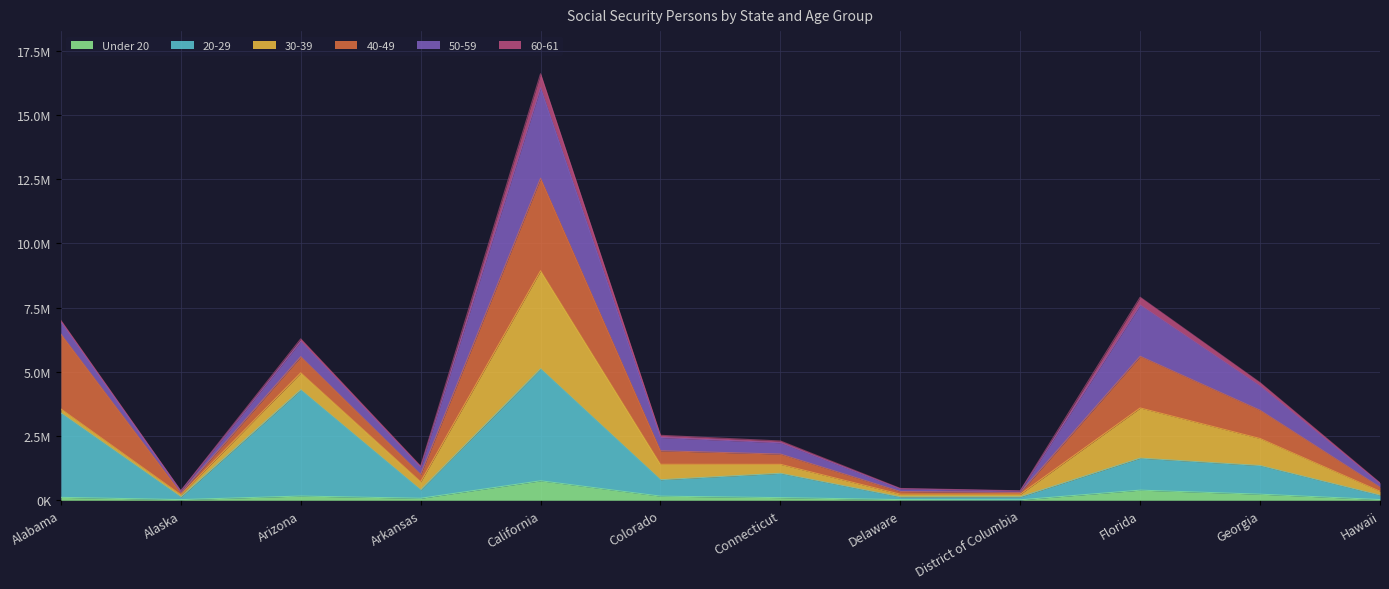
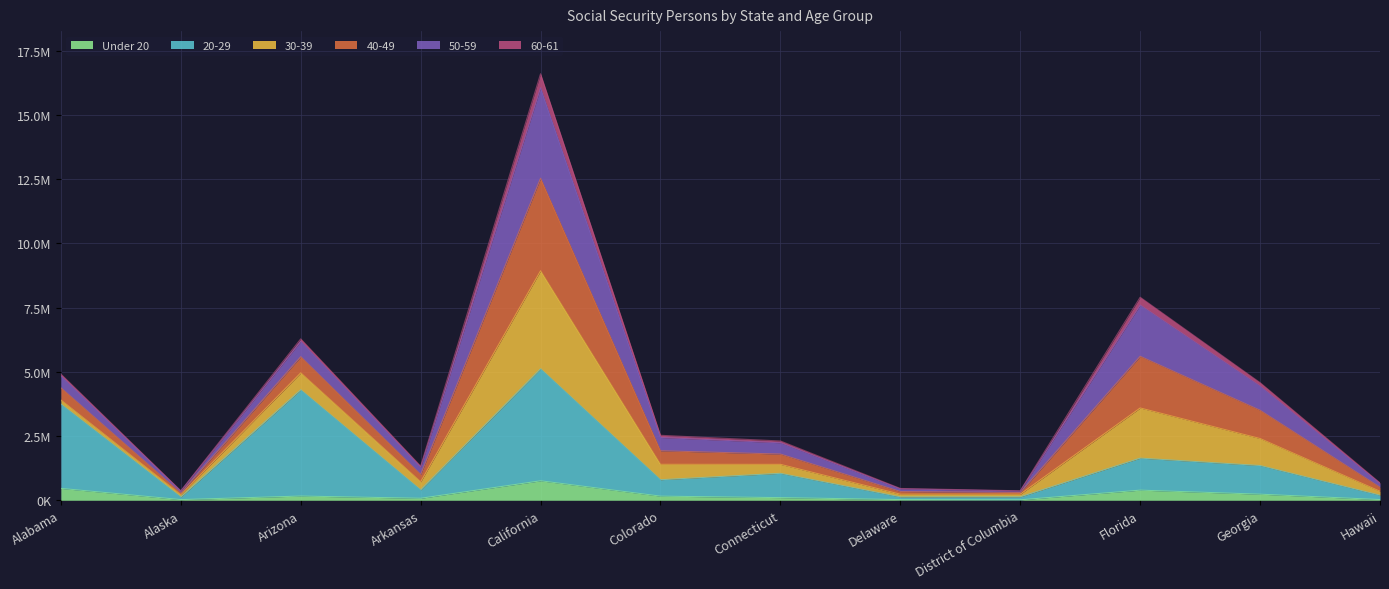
  {
    "Under 20": {
-     "Alabama": 100000,
+     "Alabama": 500000,
      "Alaska": 0,
      "Arizona": 200000,
      "Arkansas": 100000,
      "California": 800000,
      "Colorado": 200000,
      "Connecticut": 100000,
      "Delaware": 0,
      "District of Columbia": 0,
      "Florida": 400000,
      "Georgia": 200000,
      "Hawaii": 0
    },
    "20-29": {
      "Alabama": 3300000,
      "Arizona": 4100000,
      "Arkansas": 300000,
      "California": 4400000,
      "Colorado": 600000,
      "Connecticut": 900000,
      "Delaware": 100000,
      "District of Columbia": 100000,
      "Florida": 1200000,
      "Georgia": 1100000,
      "Hawaii": 200000
    },
    "30-39": {
      "Alabama": 200000,
      "Arizona": 700000,
      "Arkansas": 300000,
      "California": 3800000,
      "Colorado": 600000,
      "Connecticut": 300000,
      "Delaware": 100000,
      "Florida": 2000000,
      "Georgia": 1100000,
      "Hawaii": 200000
    },
    "40-49": {
-     "Alabama": 2900000,
+     "Alabama": 500000,
      "Arizona": 600000,
      "Arkansas": 300000,
      "California": 3600000,
      "Colorado": 500000,
      "Connecticut": 400000,
      "Delaware": 100000,
      "Florida": 2000000,
      "Georgia": 1100000,
      "Hawaii": 200000
    },
    "50-59": {
      "California": 3500000,
      "Florida": 2000000,
      "Georgia": 900000
    },
    "60-61": {
      "California": 500000,
      "Florida": 300000,
      "Georgia": 100000
    }
  }
